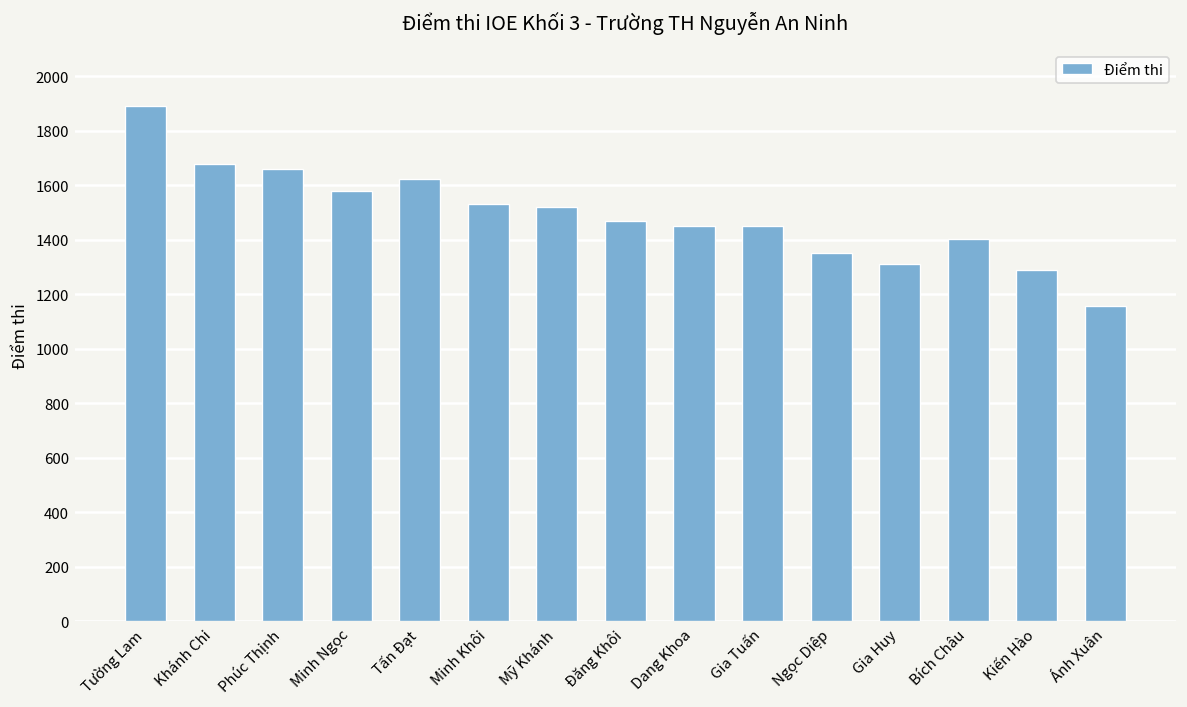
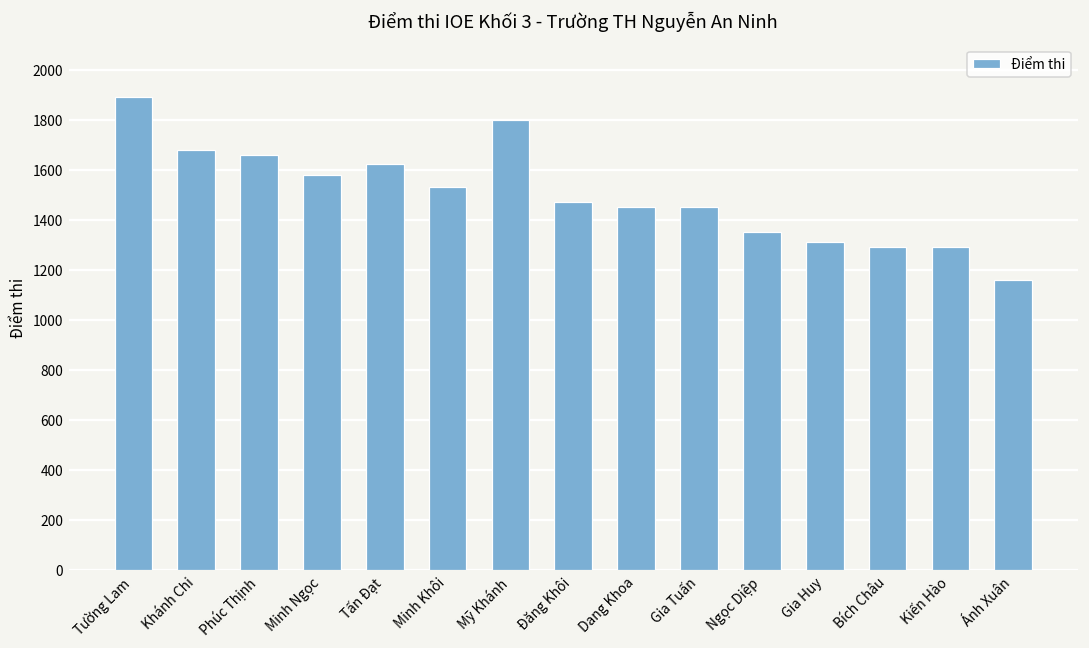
  {
    "Tường Lam": 1890,
    "Khánh Chi": 1680,
    "Phúc Thịnh": 1660,
    "Minh Ngọc": 1580,
    "Tấn Đạt": 1630,
    "Minh Khôi": 1530,
-   "Mỹ Khánh": 1520,
+   "Mỹ Khánh": 1800,
    "Đăng Khôi": 1470,
    "Dang Khoa": 1450,
    "Gia Tuấn": 1450,
    "Ngọc Diệp": 1350,
    "Gia Huy": 1310,
-   "Bích Châu": 1400,
+   "Bích Châu": 1290,
    "Kiến Hào": 1290,
    "Ánh Xuân": 1160
  }
